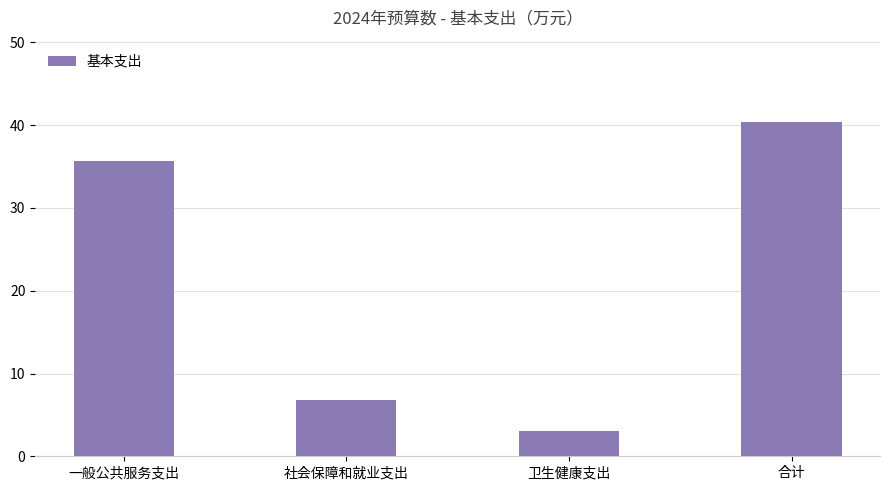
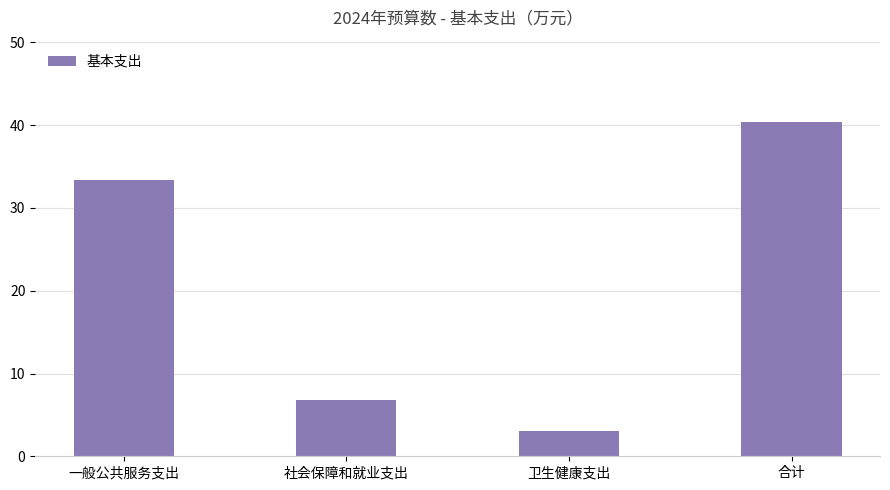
  {
-   "一般公共服务支出": 36,
+   "一般公共服务支出": 33,
    "社会保障和就业支出": 7,
    "卫生健康支出": 3,
    "合计": 40
  }
